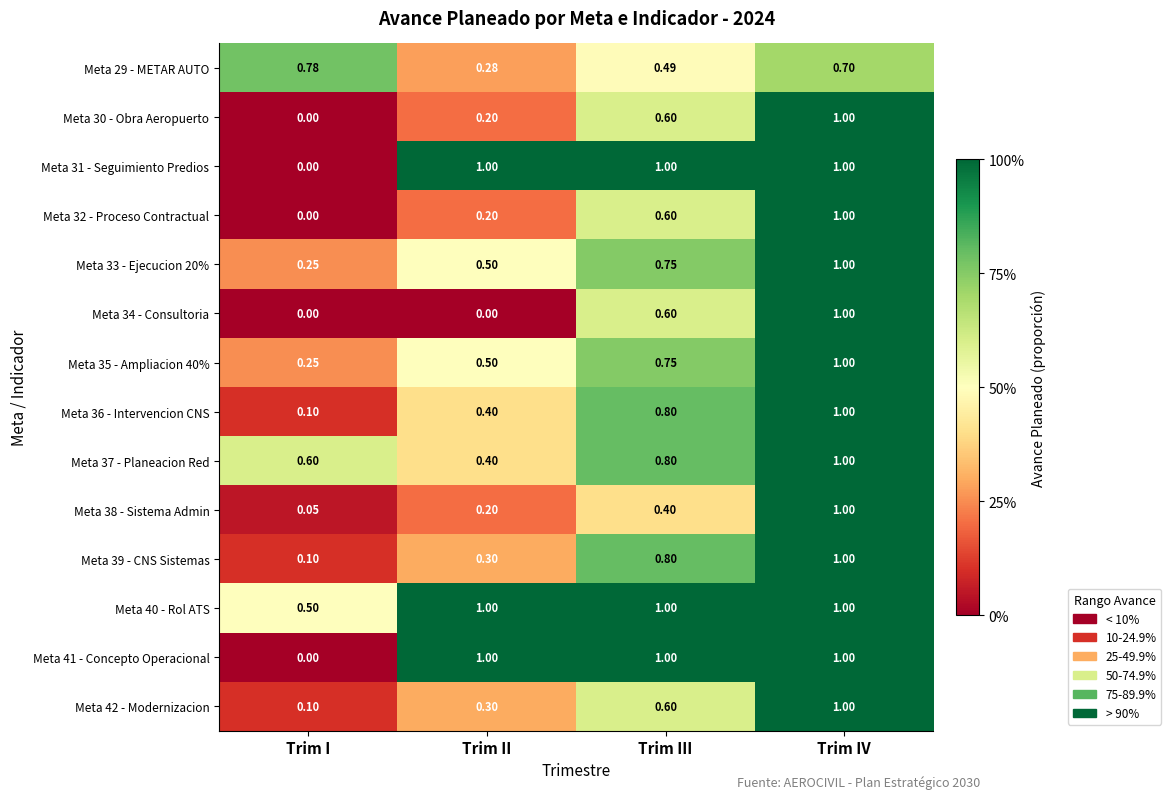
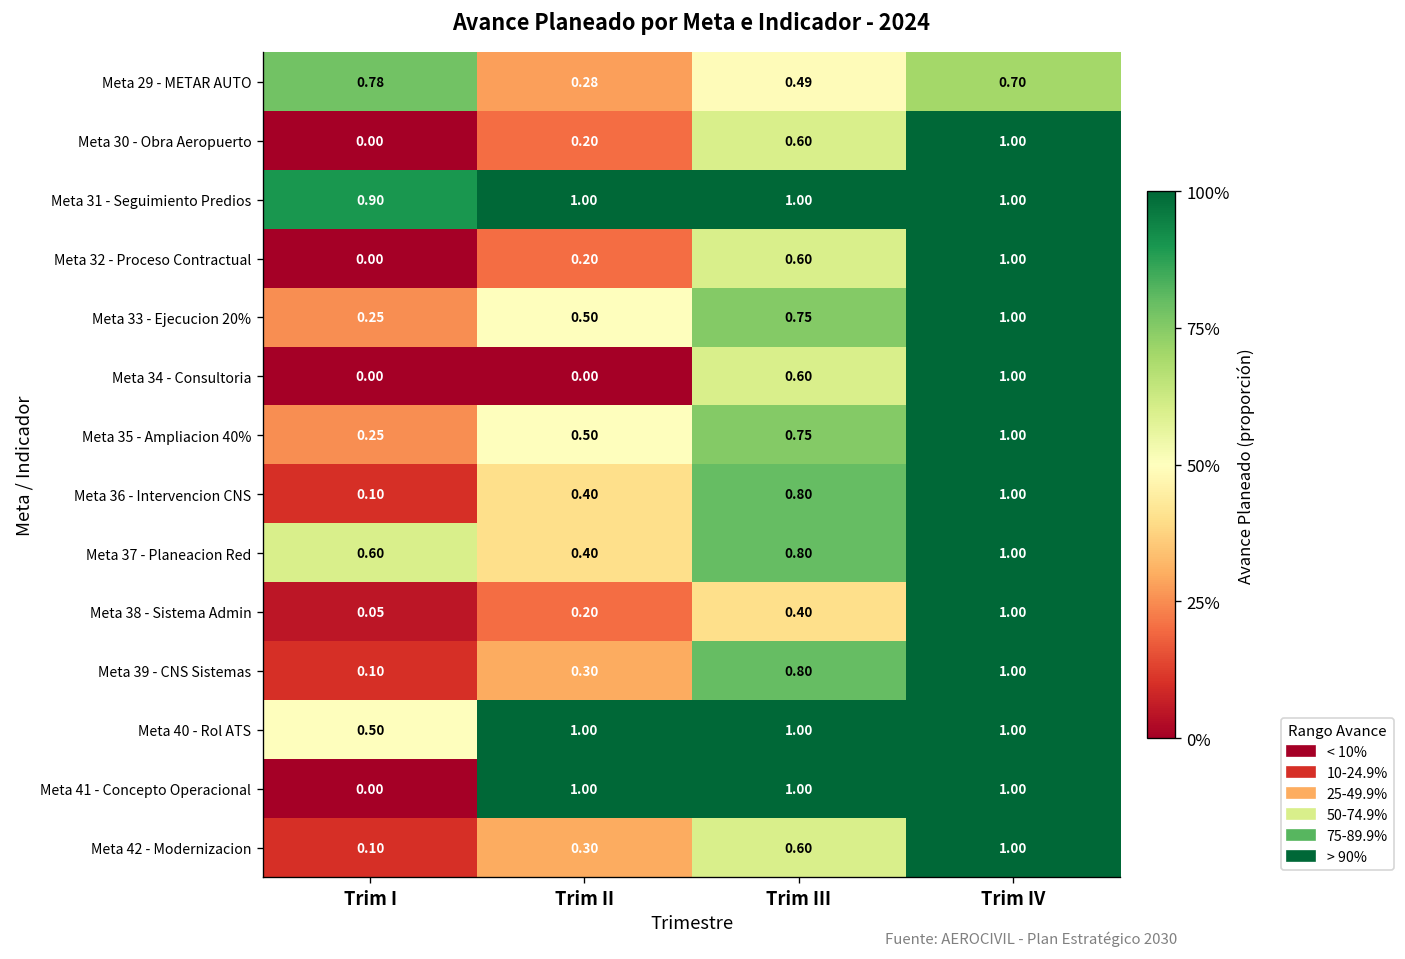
  {
    "Meta 29 - METAR AUTO": {
      "Trim I": 0.78,
      "Trim II": 0.28,
      "Trim III": 0.49,
      "Trim IV": 0.70
    },
    "Meta 30 - Obra Aeropuerto": {
      "Trim I": 0.00,
      "Trim II": 0.20,
      "Trim III": 0.60,
      "Trim IV": 1.00
    },
    "Meta 31 - Seguimiento Predios": {
-     "Trim I": 0.00,
+     "Trim I": 0.90,
      "Trim II": 1.00,
      "Trim III": 1.00,
      "Trim IV": 1.00
    },
    "Meta 32 - Proceso Contractual": {
      "Trim I": 0.00,
      "Trim II": 0.20,
      "Trim III": 0.60,
      "Trim IV": 1.00
    },
    "Meta 33 - Ejecucion 20%": {
      "Trim I": 0.25,
      "Trim II": 0.50,
      "Trim III": 0.75,
      "Trim IV": 1.00
    },
    "Meta 34 - Consultoria": {
      "Trim I": 0.00,
      "Trim II": 0.00,
      "Trim III": 0.60,
      "Trim IV": 1.00
    },
    "Meta 35 - Ampliacion 40%": {
      "Trim I": 0.25,
      "Trim II": 0.50,
      "Trim III": 0.75,
      "Trim IV": 1.00
    },
    "Meta 36 - Intervencion CNS": {
      "Trim I": 0.10,
      "Trim II": 0.40,
      "Trim III": 0.80,
      "Trim IV": 1.00
    },
    "Meta 37 - Planeacion Red": {
      "Trim I": 0.60,
      "Trim II": 0.40,
      "Trim III": 0.80,
      "Trim IV": 1.00
    },
    "Meta 38 - Sistema Admin": {
      "Trim I": 0.05,
      "Trim II": 0.20,
      "Trim III": 0.40,
      "Trim IV": 1.00
    },
    "Meta 39 - CNS Sistemas": {
      "Trim I": 0.10,
      "Trim II": 0.30,
      "Trim III": 0.80,
      "Trim IV": 1.00
    },
    "Meta 40 - Rol ATS": {
      "Trim I": 0.50,
      "Trim II": 1.00,
      "Trim III": 1.00,
      "Trim IV": 1.00
    },
    "Meta 41 - Concepto Operacional": {
      "Trim I": 0.00,
      "Trim II": 1.00,
      "Trim III": 1.00,
      "Trim IV": 1.00
    },
    "Meta 42 - Modernizacion": {
      "Trim I": 0.10,
      "Trim II": 0.30,
      "Trim III": 0.60,
      "Trim IV": 1.00
    }
  }
